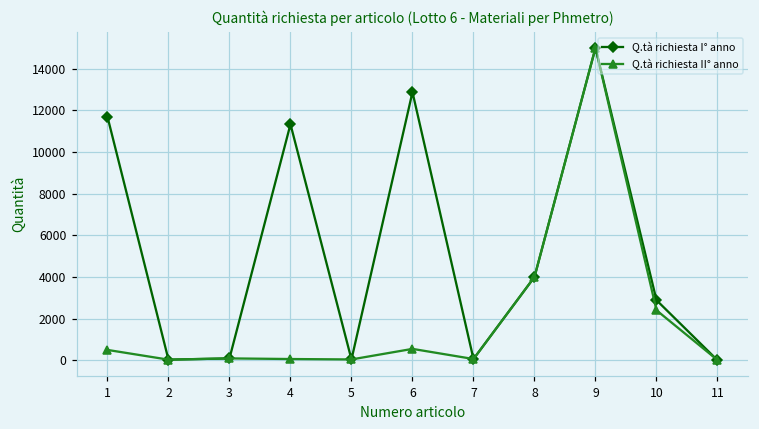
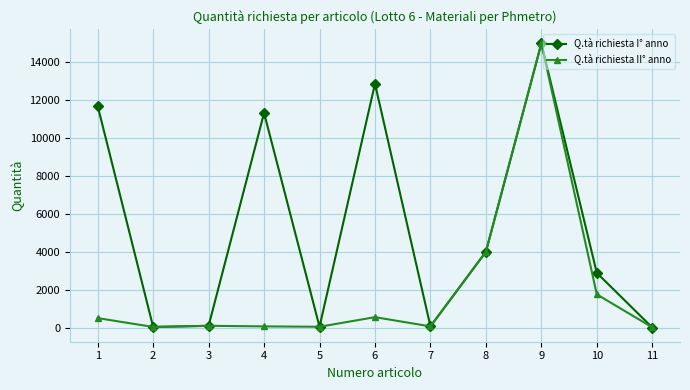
  {
    "Q.tà richiesta I° anno": {
      "1": 11700,
      "4": 11300,
      "6": 12900,
      "10": 2900
    },
    "Q.tà richiesta II° anno": {
      "1": 500,
      "4": 100,
      "6": 500,
-     "10": 2400
+     "10": 1800
    }
  }
